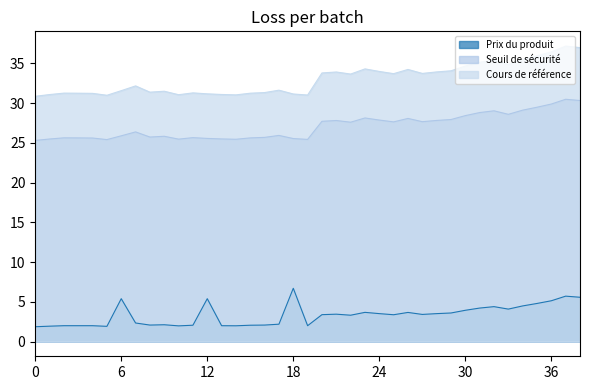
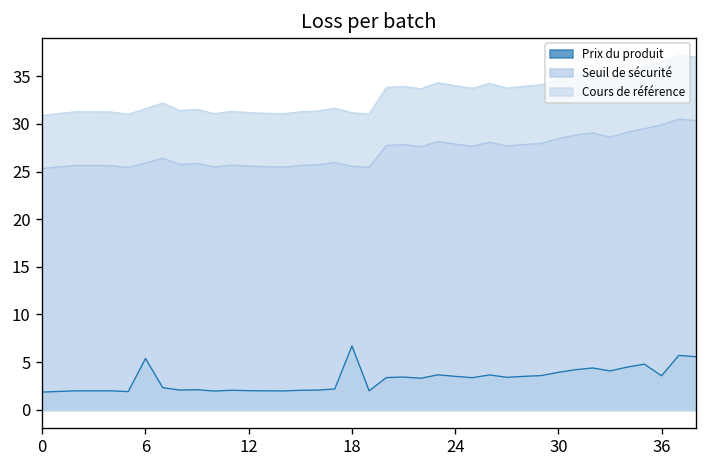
  {
    "Prix du produit": {
      "0": 2,
      "6": 5,
-     "12": 5,
+     "12": 2,
      "18": 7,
      "24": 4,
      "30": 4,
-     "36": 5
+     "36": 4
    }
  }
